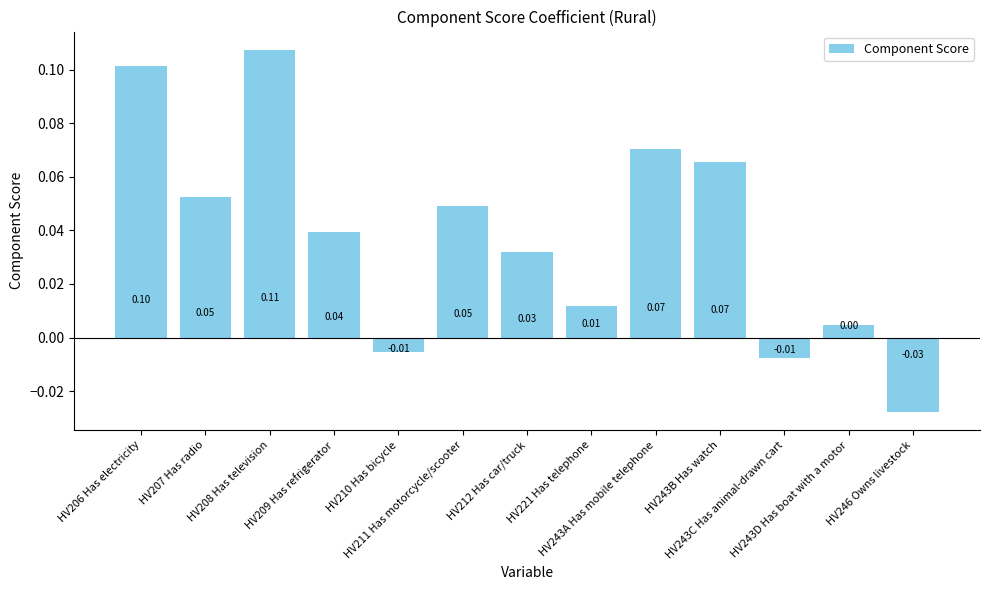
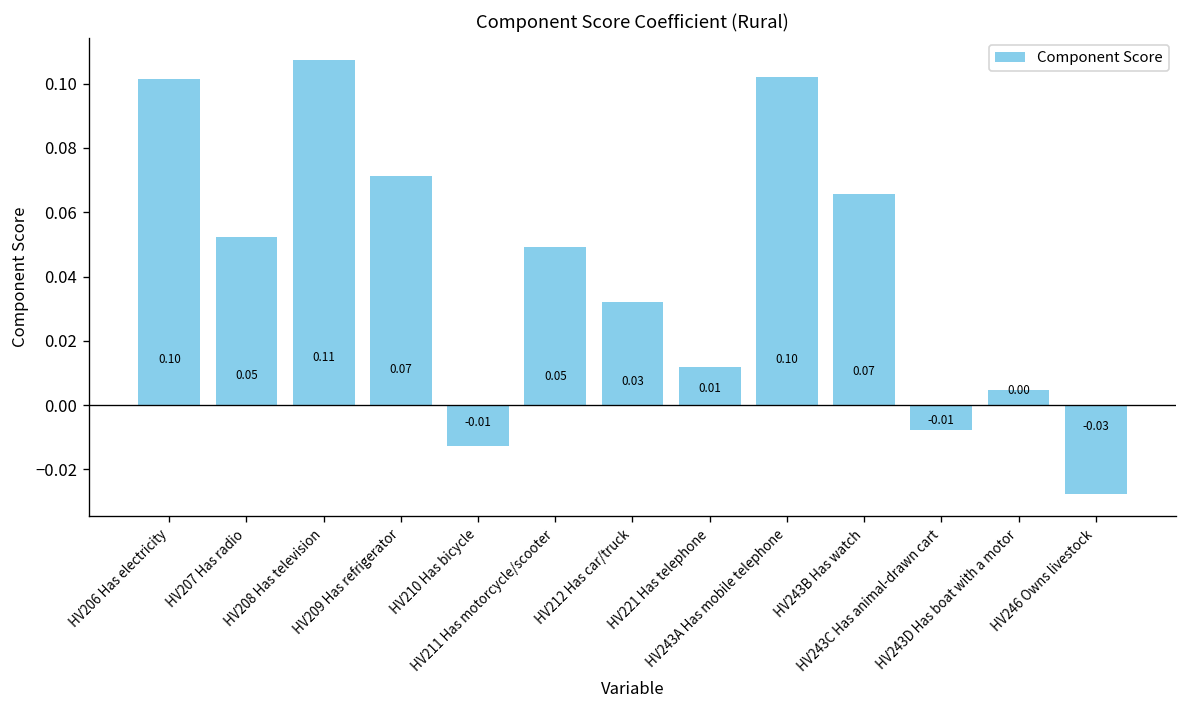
  {
    "HV206 Has electricity": 0.10,
    "HV207 Has radio": 0.05,
    "HV208 Has television": 0.11,
-   "HV209 Has refrigerator": 0.04,
-   "HV210 Has bicycle": -0.006,
+   "HV209 Has refrigerator": 0.07,
+   "HV210 Has bicycle": -0.013,
    "HV211 Has motorcycle/scooter": 0.05,
    "HV212 Has car/truck": 0.03,
    "HV221 Has telephone": 0.01,
-   "HV243A Has mobile telephone": 0.07,
+   "HV243A Has mobile telephone": 0.10,
    "HV243B Has watch": 0.07,
    "HV243C Has animal-drawn cart": -0.01,
    "HV243D Has boat with a motor": 0.00,
    "HV246 Owns livestock": -0.03
  }
